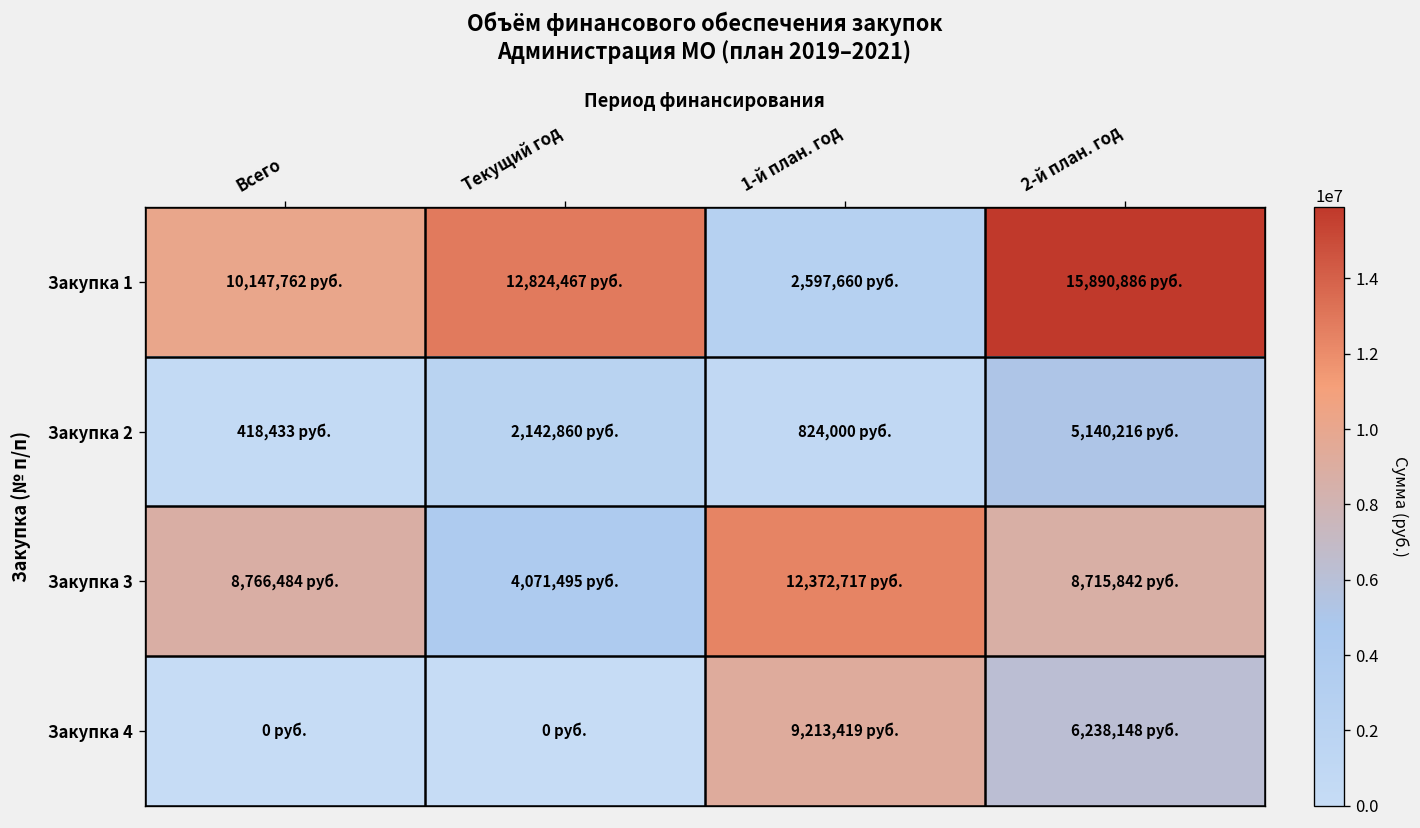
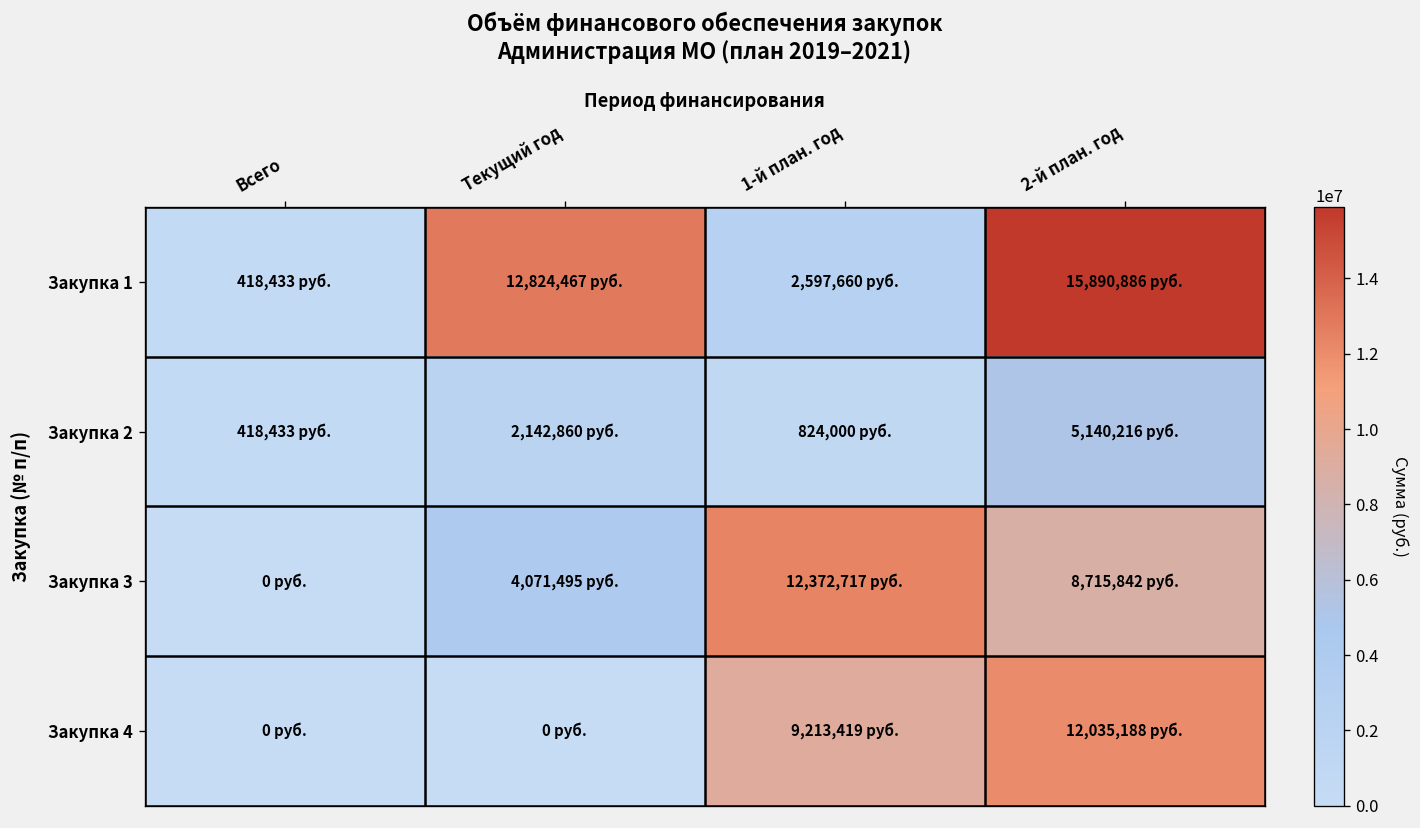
  {
    "Закупка 1": {
-     "Всего": "10,147,762",
+     "Всего": "418,433",
      "Текущий год": "12,824,467",
      "1-й план. год": "2,597,660",
      "2-й план. год": "15,890,886"
    },
    "Закупка 2": {
      "Всего": "418,433",
      "Текущий год": "2,142,860",
      "1-й план. год": "824,000",
      "2-й план. год": "5,140,216"
    },
    "Закупка 3": {
-     "Всего": "8,766,484",
+     "Всего": "0",
      "Текущий год": "4,071,495",
      "1-й план. год": "12,372,717",
      "2-й план. год": "8,715,842"
    },
    "Закупка 4": {
      "Всего": "0",
      "Текущий год": "0",
      "1-й план. год": "9,213,419",
-     "2-й план. год": "6,238,148"
+     "2-й план. год": "12,035,188"
    }
  }
